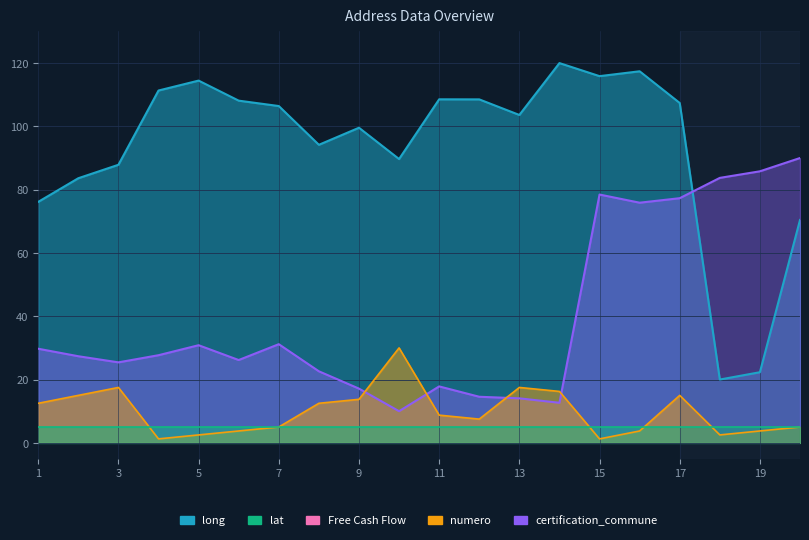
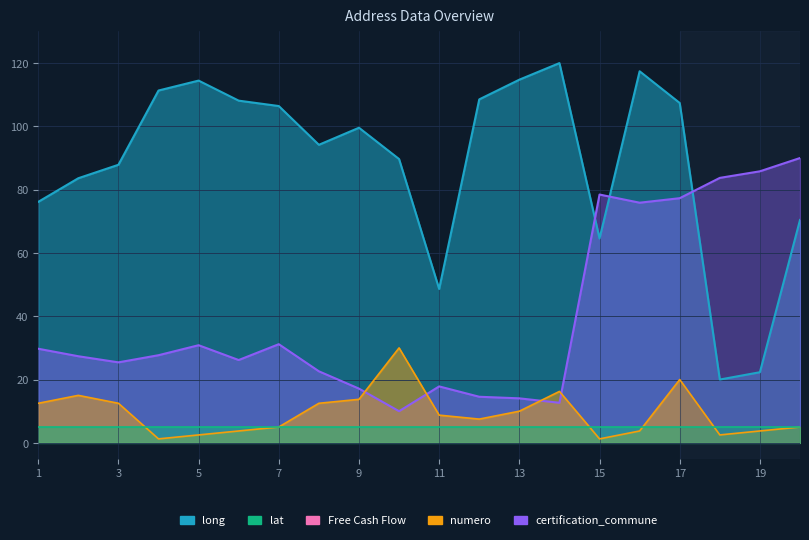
  {
    "long": {
      "1": 76,
      "3": 88,
      "5": 114,
      "7": 106,
      "9": 100,
-     "11": 109,
-     "13": 104,
-     "15": 116,
+     "11": 49,
+     "13": 115,
+     "15": 65,
      "17": 107,
      "19": 22
    },
    "numero": {
      "1": 13,
-     "3": 18,
+     "3": 13,
      "5": 3,
      "9": 14,
      "11": 9,
-     "13": 18,
+     "13": 10,
      "15": 1,
-     "17": 15,
+     "17": 20,
      "19": 4
    }
  }
